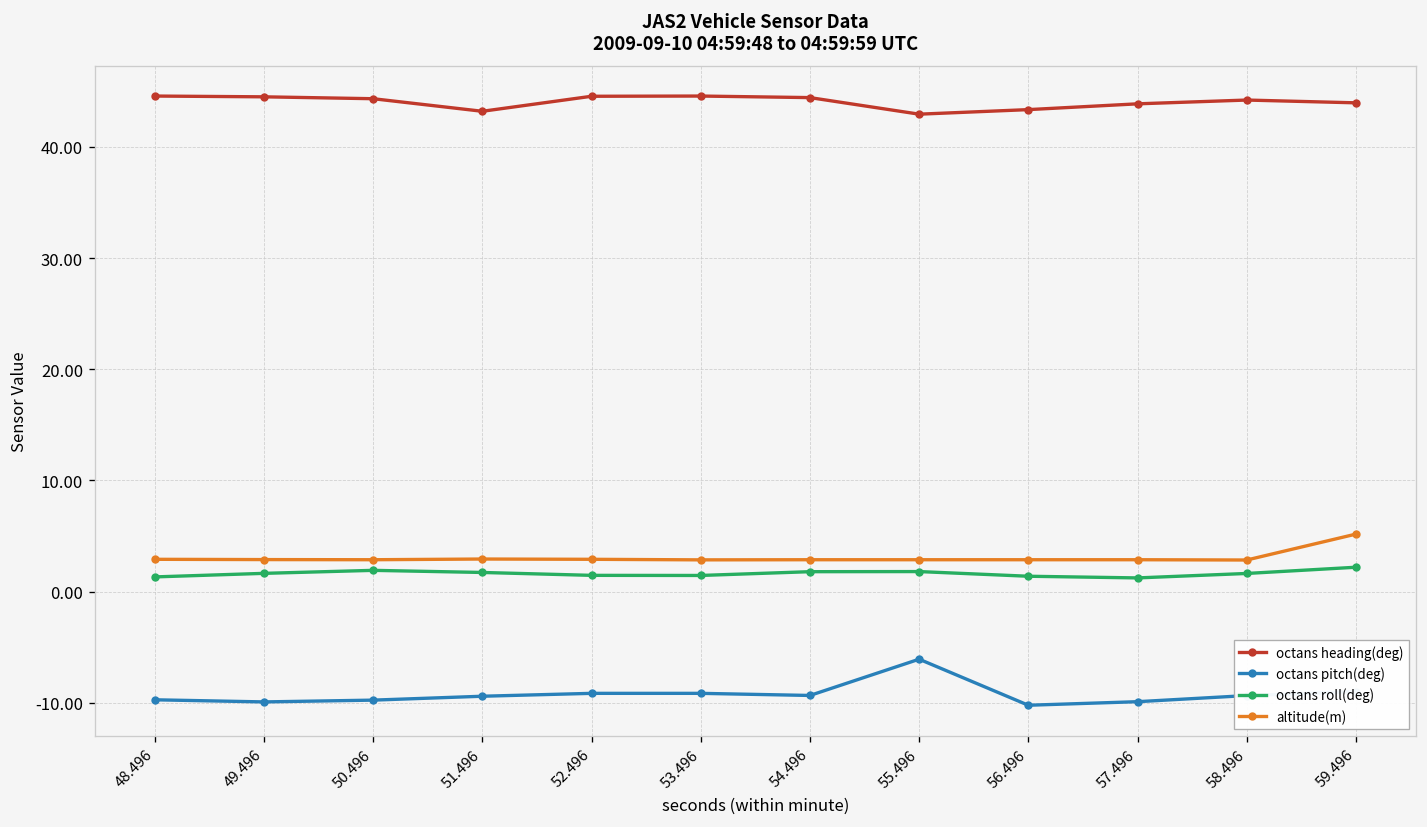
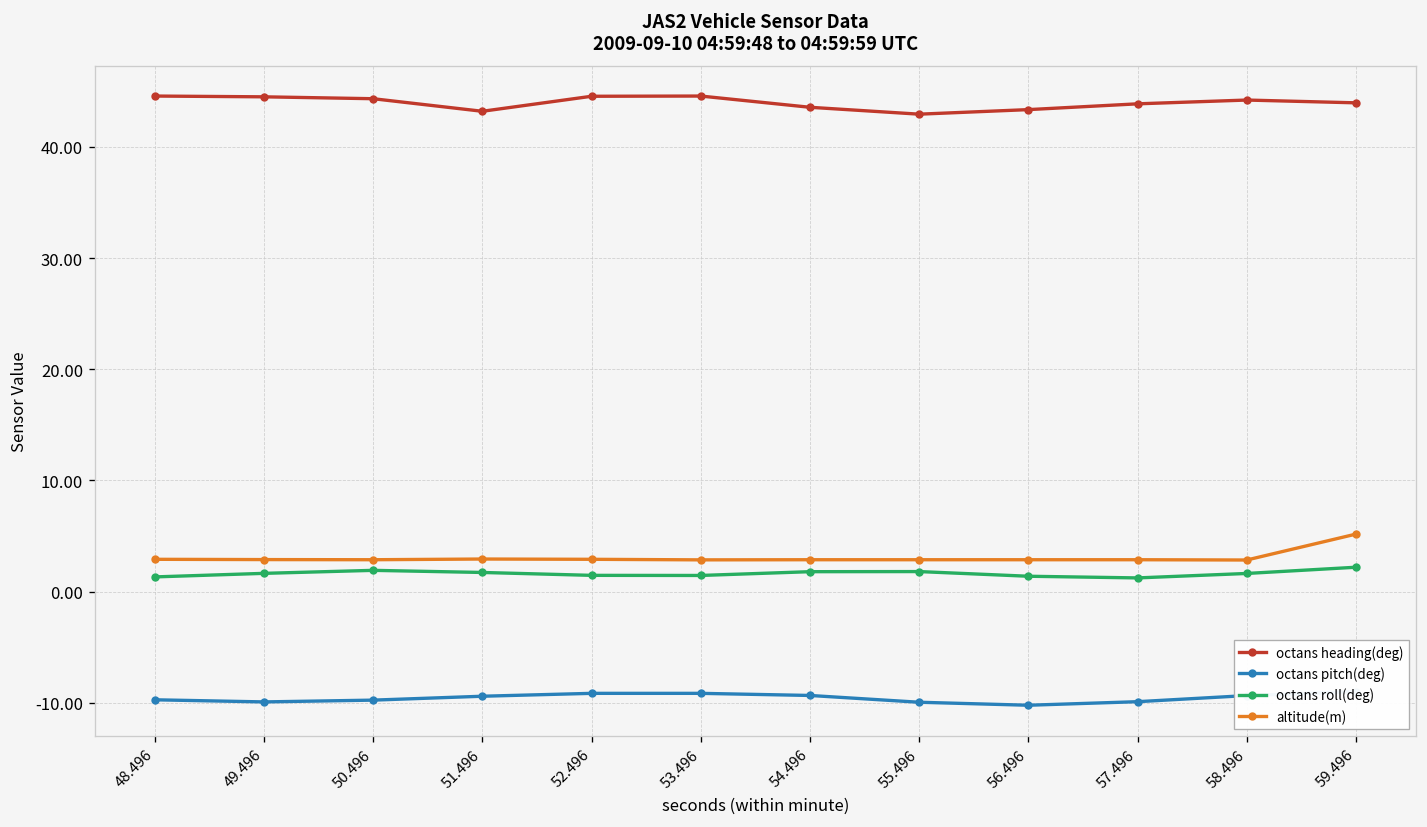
  {
    "octans heading(deg)": {
      "48.496": 45,
      "49.496": 45,
      "50.496": 44,
      "51.496": 43,
      "52.496": 45,
      "53.496": 45,
-     "54.496": 44.4,
+     "54.496": 43.6,
      "55.496": 43,
      "56.496": 43,
      "57.496": 44,
      "58.496": 44,
      "59.496": 44
    },
    "octans pitch(deg)": {
      "48.496": -10,
      "49.496": -10,
      "50.496": -10,
      "51.496": -9,
      "52.496": -9,
      "53.496": -9,
      "54.496": -9,
-     "55.496": -6,
+     "55.496": -10,
      "56.496": -10,
      "57.496": -10
    },
    "octans roll(deg)": {
      "48.496": 1,
      "49.496": 2,
      "50.496": 2,
      "51.496": 2,
      "52.496": 1,
      "53.496": 1,
      "54.496": 2,
      "55.496": 2,
      "56.496": 1,
      "57.496": 1,
      "58.496": 2,
      "59.496": 2
    },
    "altitude(m)": {
      "48.496": 3,
      "49.496": 3,
      "50.496": 3,
      "51.496": 3,
      "52.496": 3,
      "53.496": 3,
      "54.496": 3,
      "55.496": 3,
      "56.496": 3,
      "57.496": 3,
      "58.496": 3,
      "59.496": 5
    }
  }
